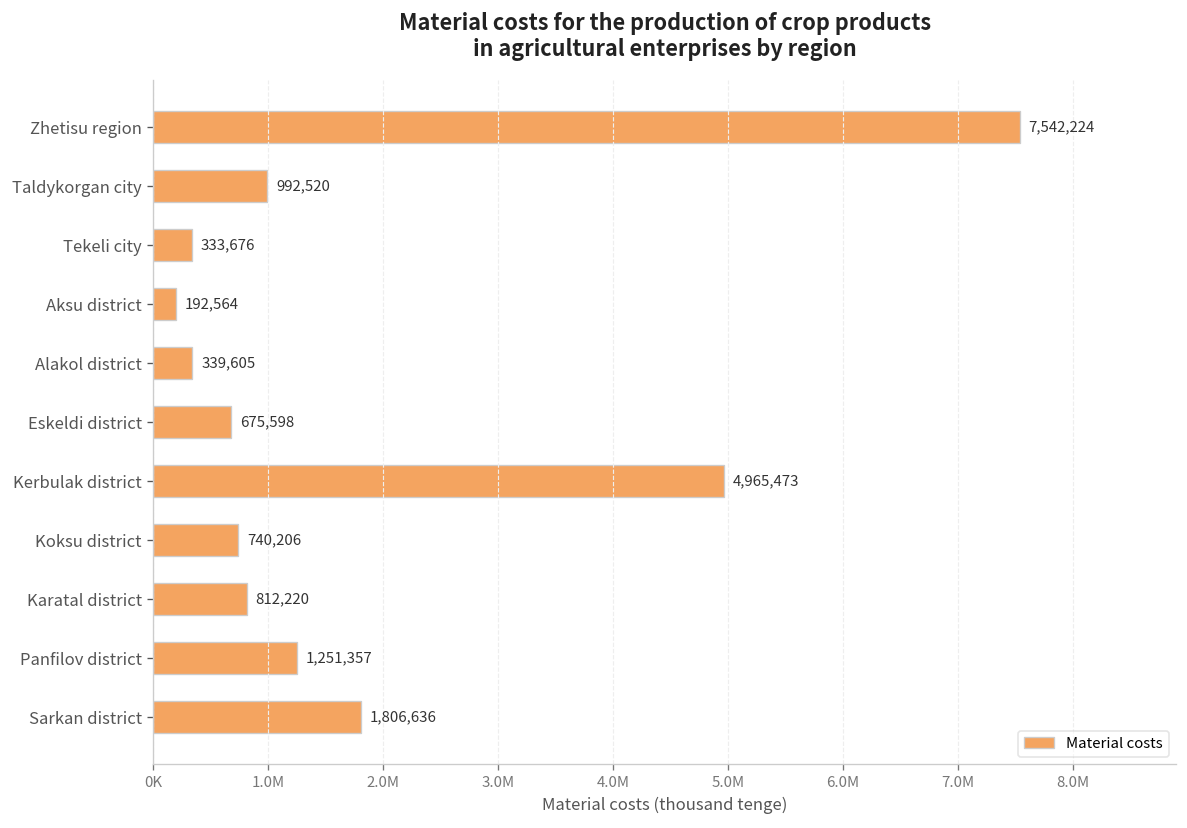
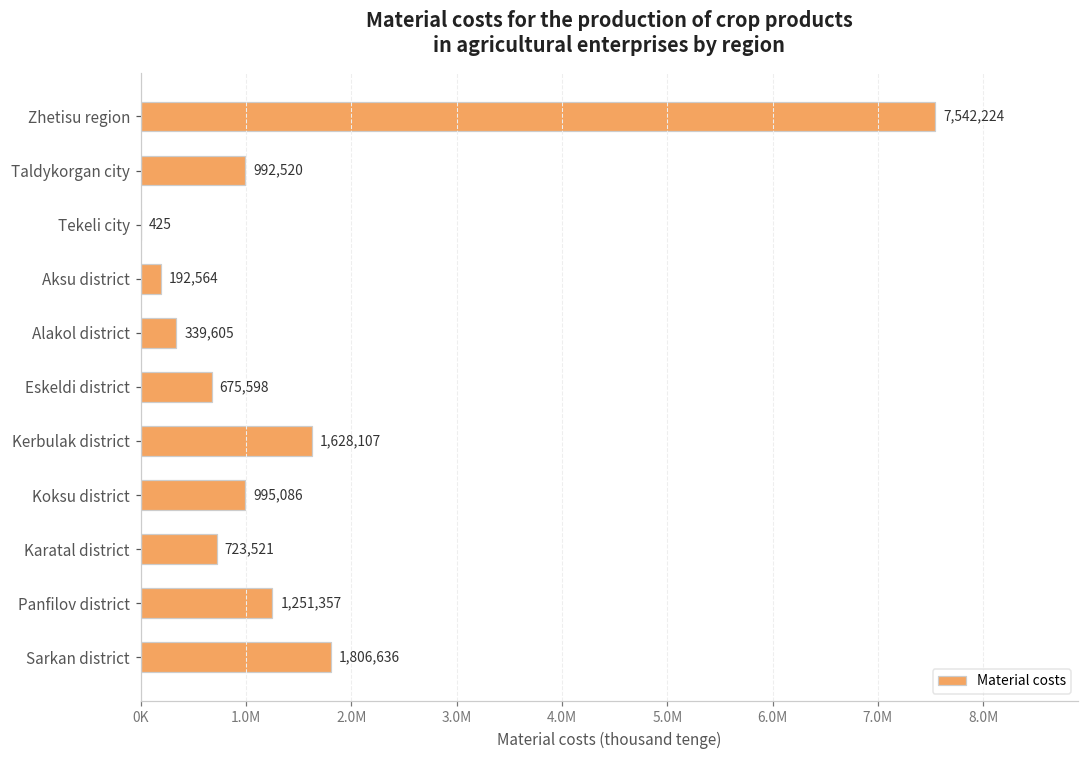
  {
    "Zhetisu region": "7,542,224",
    "Taldykorgan city": "992,520",
-   "Tekeli city": "333,676",
+   "Tekeli city": "425",
    "Aksu district": "192,564",
    "Alakol district": "339,605",
    "Eskeldi district": "675,598",
-   "Kerbulak district": "4,965,473",
-   "Koksu district": "740,206",
-   "Karatal district": "812,220",
+   "Kerbulak district": "1,628,107",
+   "Koksu district": "995,086",
+   "Karatal district": "723,521",
    "Panfilov district": "1,251,357",
    "Sarkan district": "1,806,636"
  }
